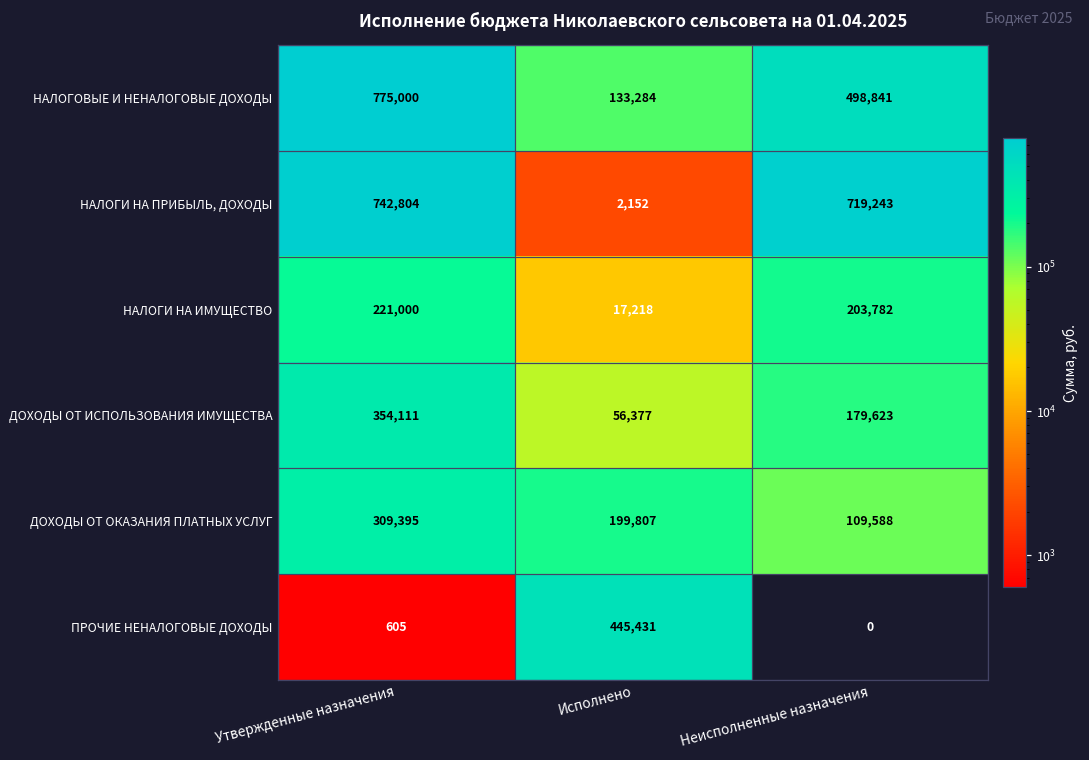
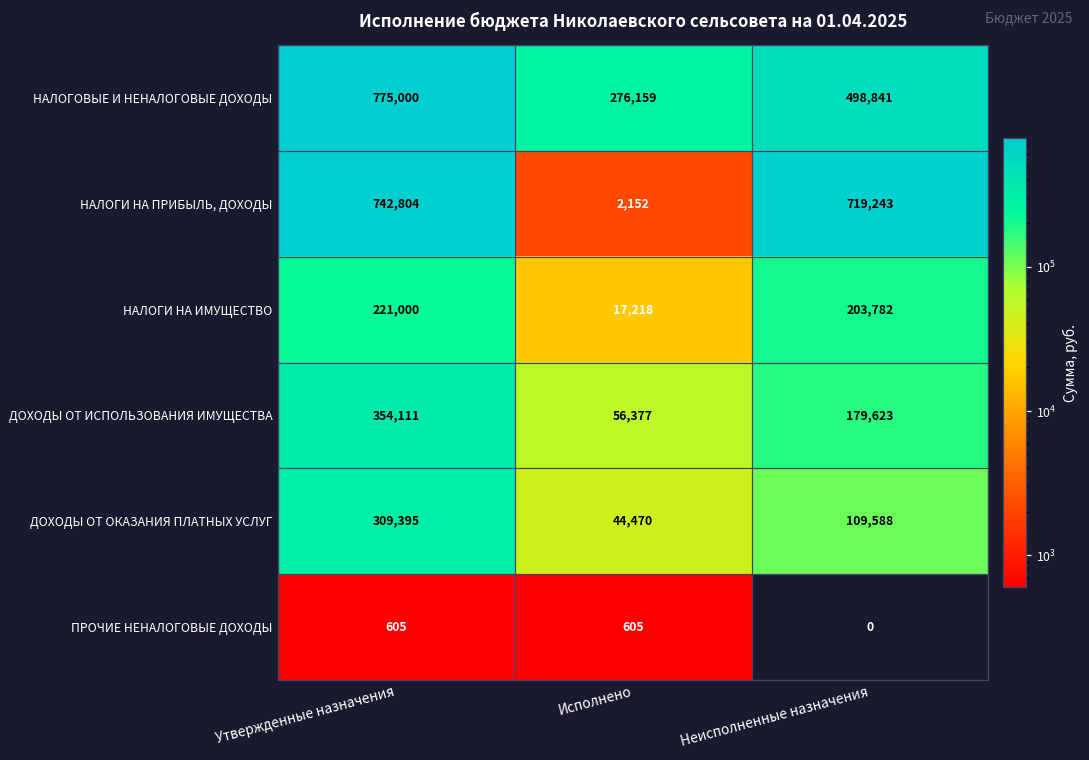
  {
    "НАЛОГОВЫЕ И НЕНАЛОГОВЫЕ ДОХОДЫ": {
      "Утвержденные назначения": "775,000",
-     "Исполнено": "133,284",
+     "Исполнено": "276,159",
      "Неисполненные назначения": "498,841"
    },
    "НАЛОГИ НА ПРИБЫЛЬ, ДОХОДЫ": {
      "Утвержденные назначения": "742,804",
      "Исполнено": "2,152",
      "Неисполненные назначения": "719,243"
    },
    "НАЛОГИ НА ИМУЩЕСТВО": {
      "Утвержденные назначения": "221,000",
      "Исполнено": "17,218",
      "Неисполненные назначения": "203,782"
    },
    "ДОХОДЫ ОТ ИСПОЛЬЗОВАНИЯ ИМУЩЕСТВА": {
      "Утвержденные назначения": "354,111",
      "Исполнено": "56,377",
      "Неисполненные назначения": "179,623"
    },
    "ДОХОДЫ ОТ ОКАЗАНИЯ ПЛАТНЫХ УСЛУГ": {
      "Утвержденные назначения": "309,395",
-     "Исполнено": "199,807",
+     "Исполнено": "44,470",
      "Неисполненные назначения": "109,588"
    },
    "ПРОЧИЕ НЕНАЛОГОВЫЕ ДОХОДЫ": {
      "Утвержденные назначения": "605",
-     "Исполнено": "445,431",
+     "Исполнено": "605",
      "Неисполненные назначения": "0"
    }
  }
